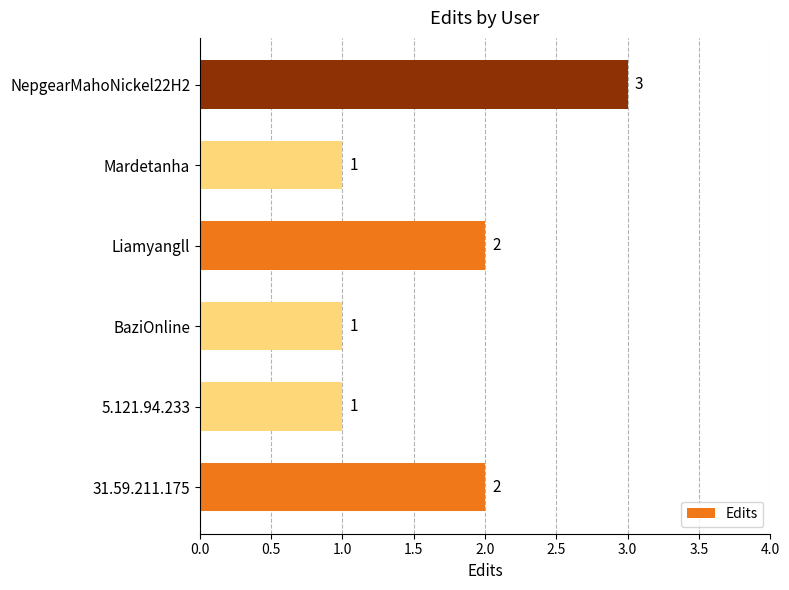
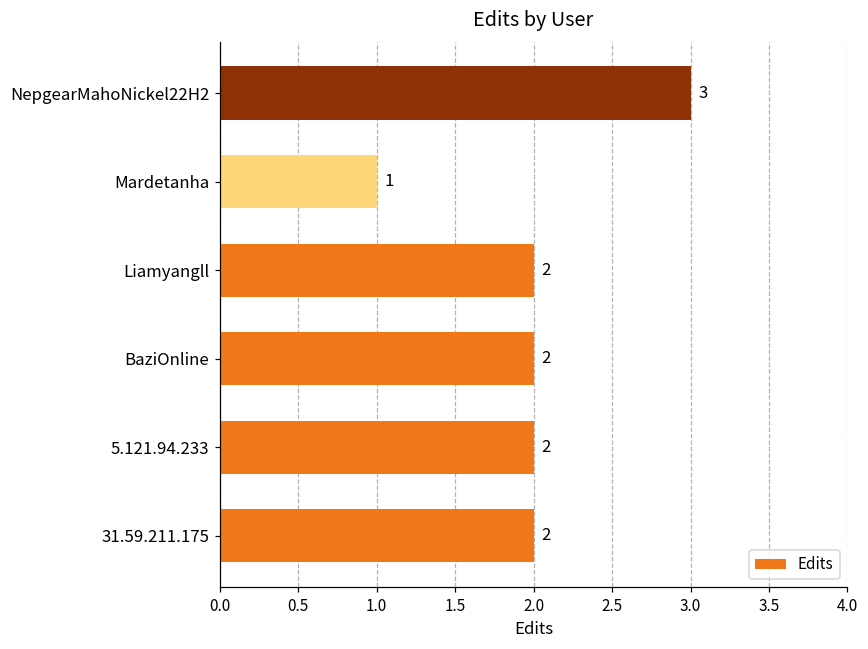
  {
    "NepgearMahoNickel22H2": 3,
    "Mardetanha": 1,
    "Liamyangll": 2,
-   "BaziOnline": 1,
-   "5.121.94.233": 1,
+   "BaziOnline": 2,
+   "5.121.94.233": 2,
    "31.59.211.175": 2
  }
